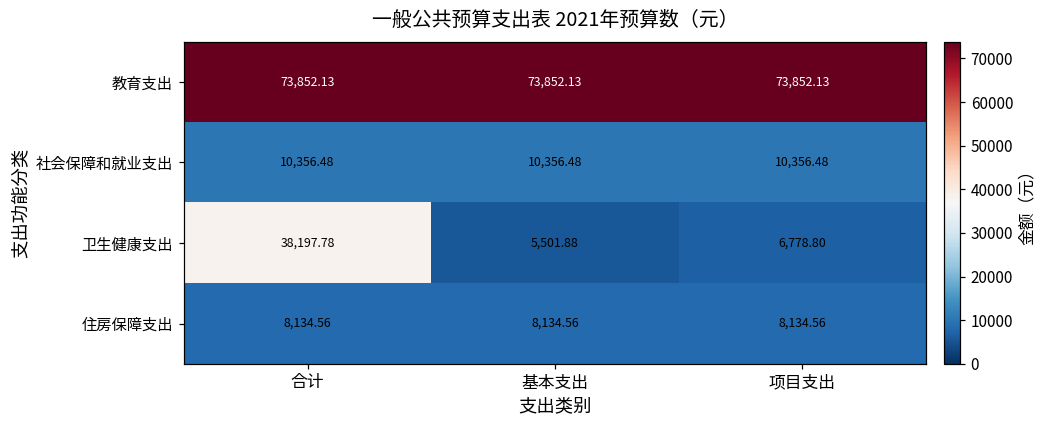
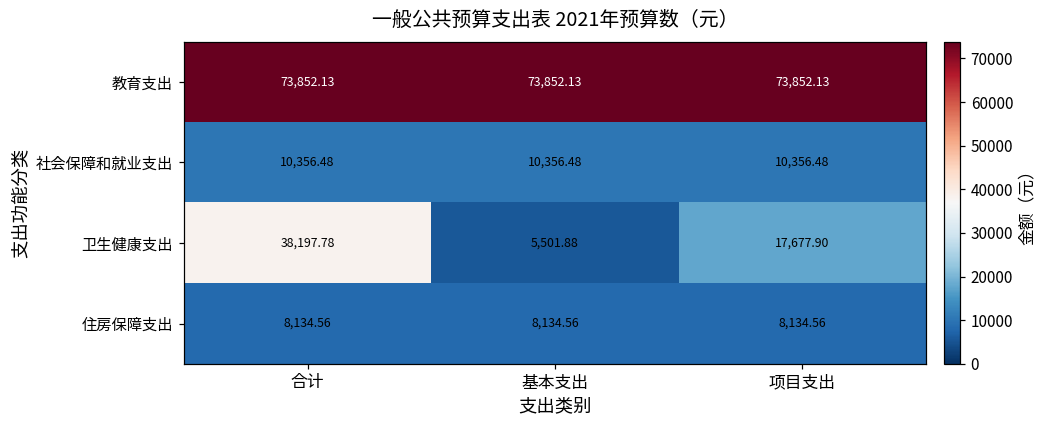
  {
    "教育支出": {
      "合计": "73,852.13",
      "基本支出": "73,852.13",
      "项目支出": "73,852.13"
    },
    "社会保障和就业支出": {
      "合计": "10,356.48",
      "基本支出": "10,356.48",
      "项目支出": "10,356.48"
    },
    "卫生健康支出": {
      "合计": "38,197.78",
      "基本支出": "5,501.88",
-     "项目支出": "6,778.80"
+     "项目支出": "17,677.90"
    },
    "住房保障支出": {
      "合计": "8,134.56",
      "基本支出": "8,134.56",
      "项目支出": "8,134.56"
    }
  }
